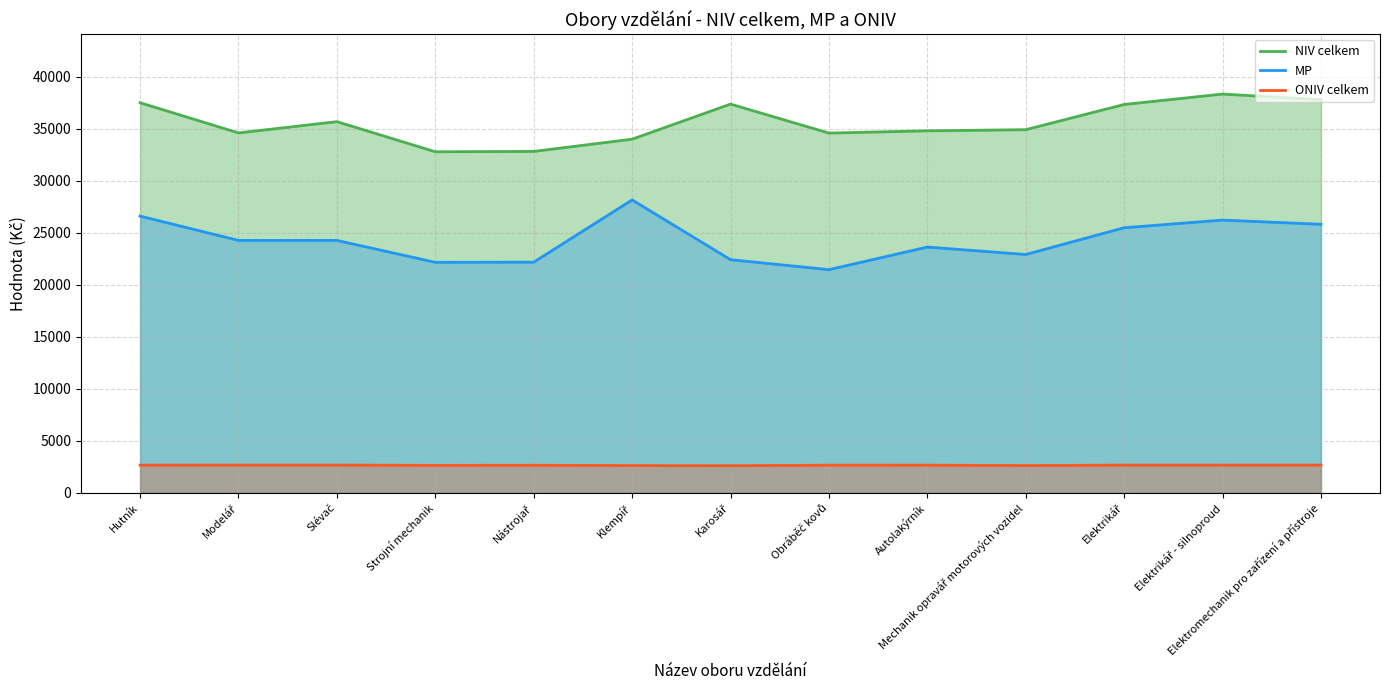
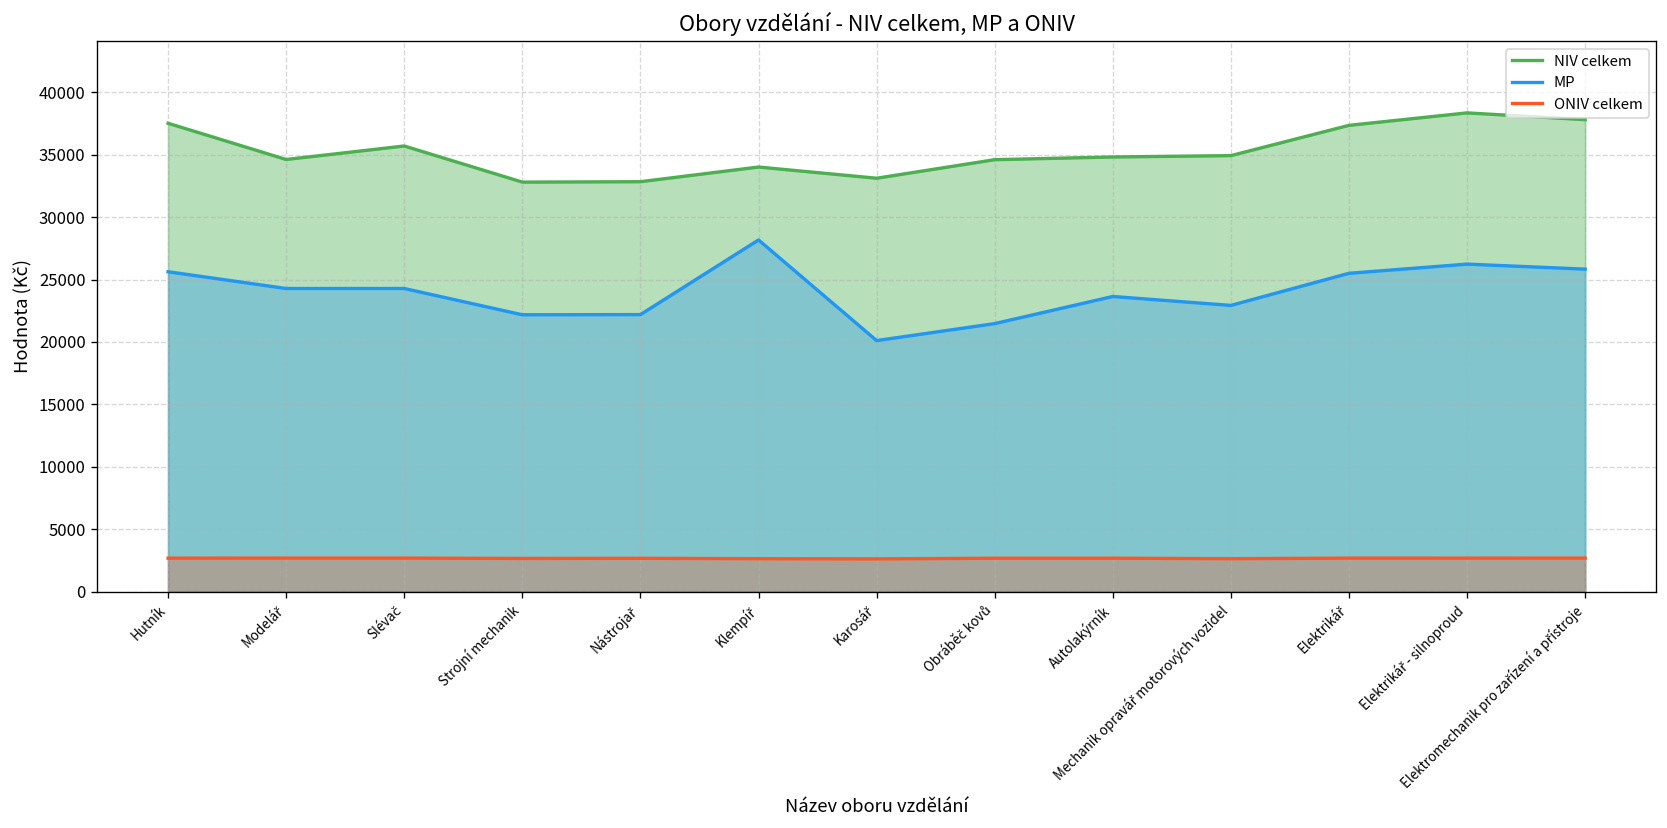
  {
    "NIV celkem": {
      "Hutník": 37500,
      "Modelář": 34600,
      "Slévač": 35700,
      "Strojní mechanik": 32800,
      "Nástrojař": 32800,
      "Klempíř": 34000,
-     "Karosář": 37400,
+     "Karosář": 33100,
      "Obráběč kovů": 34600,
      "Autolakýrník": 34800,
      "Mechanik opravář motorových vozidel": 34900,
      "Elektrikář": 37400,
      "Elektrikář - silnoproud": 38400
    },
    "MP": {
-     "Hutník": 26600,
+     "Hutník": 25600,
      "Modelář": 24300,
      "Slévač": 24300,
      "Strojní mechanik": 22200,
      "Nástrojař": 22200,
      "Klempíř": 28200,
-     "Karosář": 22400,
+     "Karosář": 20100,
      "Obráběč kovů": 21500,
      "Autolakýrník": 23600,
      "Mechanik opravář motorových vozidel": 22900,
      "Elektrikář": 25500,
      "Elektrikář - silnoproud": 26200,
      "Elektromechanik pro zařízení a přístroje": 25800
    },
    "ONIV celkem": {
      "Hutník": 2700,
      "Modelář": 2700,
      "Slévač": 2700,
      "Strojní mechanik": 2600,
      "Nástrojař": 2700,
      "Klempíř": 2600,
      "Karosář": 2600,
      "Obráběč kovů": 2700,
      "Autolakýrník": 2700,
      "Mechanik opravář motorových vozidel": 2600,
      "Elektrikář": 2700,
      "Elektrikář - silnoproud": 2700,
      "Elektromechanik pro zařízení a přístroje": 2700
    }
  }
